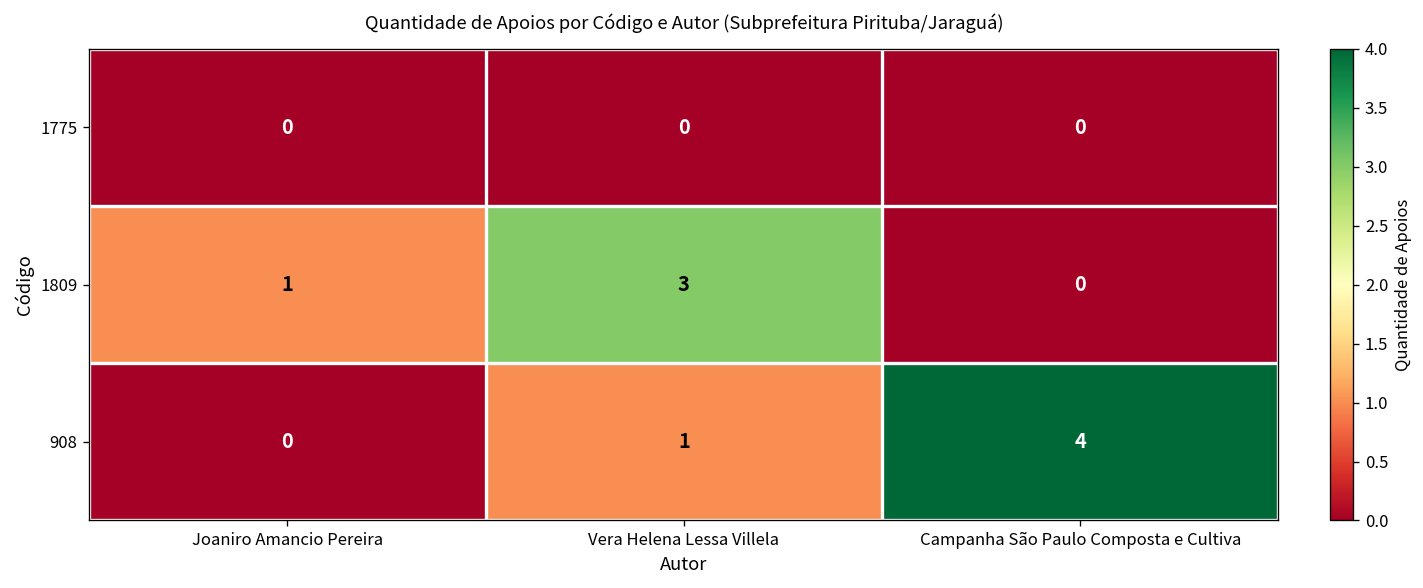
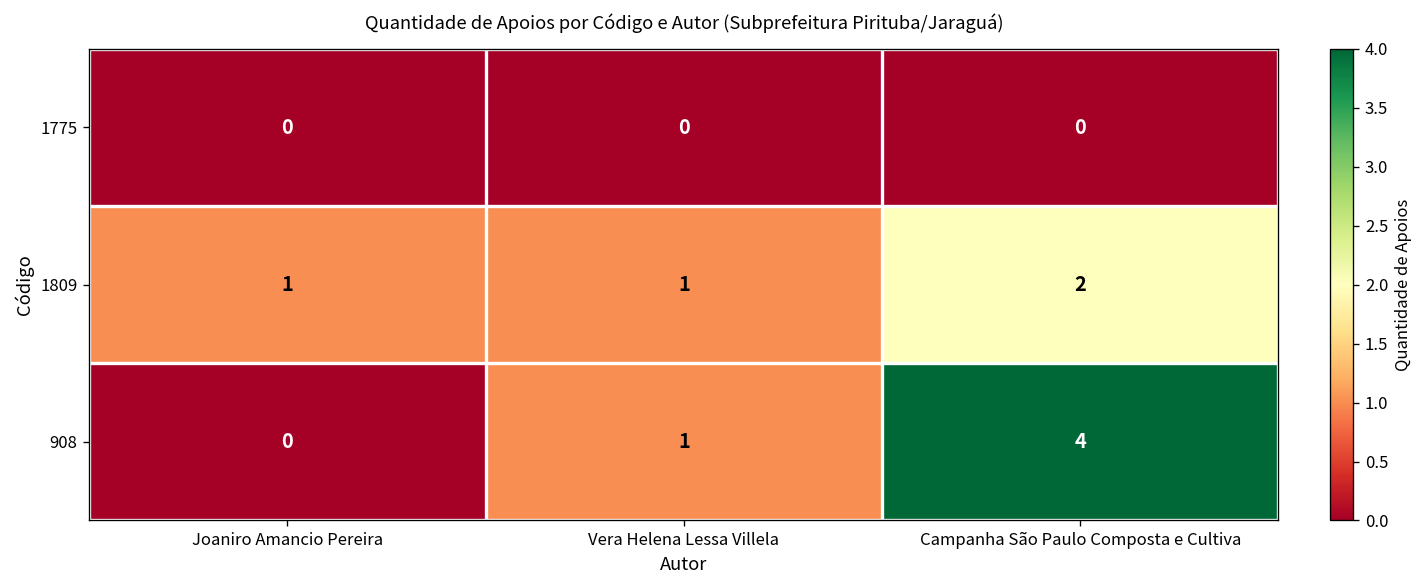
  {
    "1775": {
      "Joaniro Amancio Pereira": 0,
      "Vera Helena Lessa Villela": 0,
      "Campanha São Paulo Composta e Cultiva": 0
    },
    "1809": {
      "Joaniro Amancio Pereira": 1,
-     "Vera Helena Lessa Villela": 3,
-     "Campanha São Paulo Composta e Cultiva": 0
+     "Vera Helena Lessa Villela": 1,
+     "Campanha São Paulo Composta e Cultiva": 2
    },
    "908": {
      "Joaniro Amancio Pereira": 0,
      "Vera Helena Lessa Villela": 1,
      "Campanha São Paulo Composta e Cultiva": 4
    }
  }
